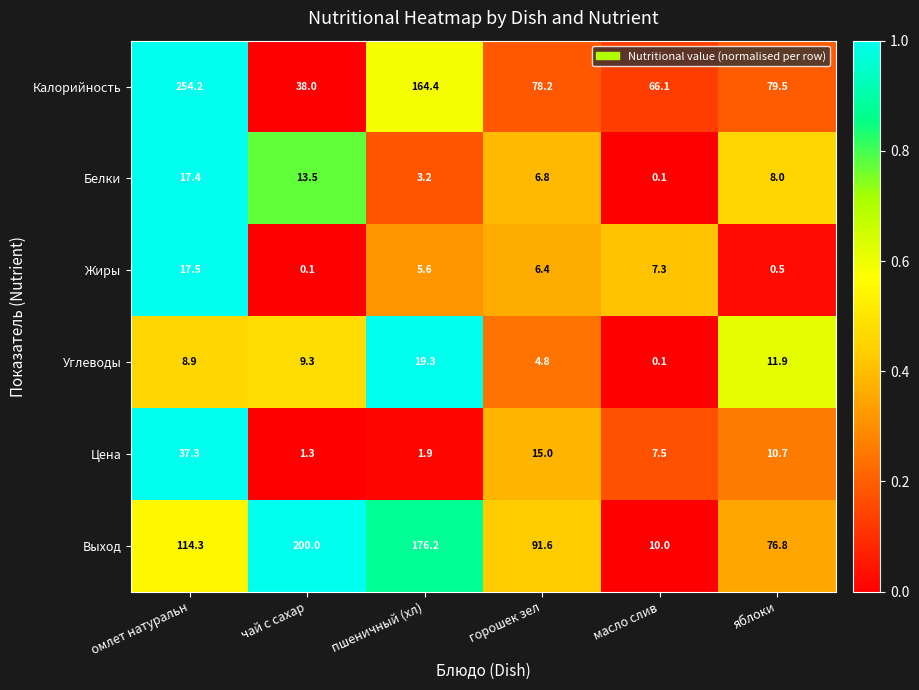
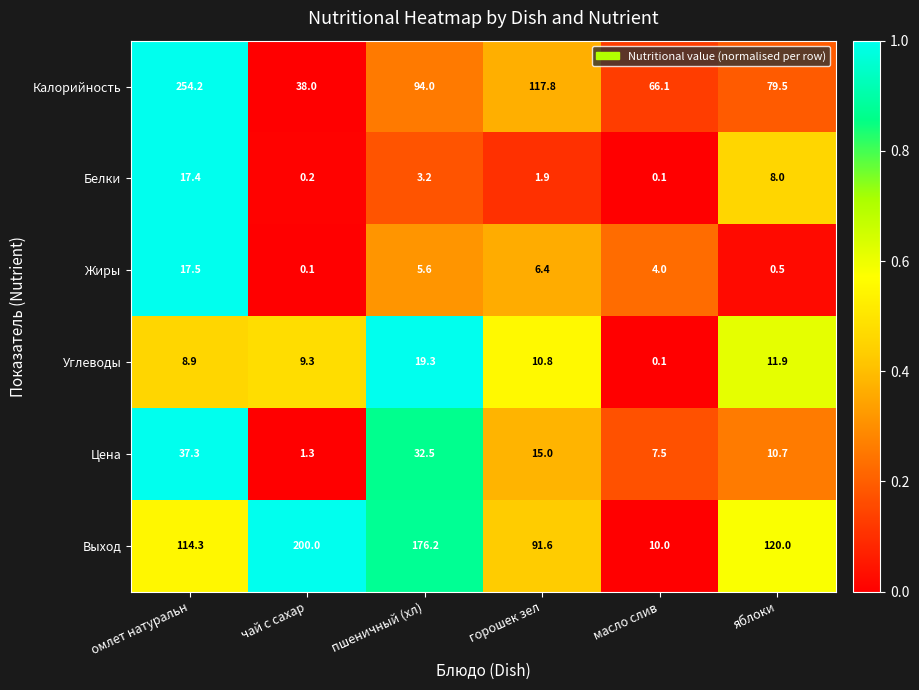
  {
    "Калорийность": {
      "омлет натуральн": 254.2,
      "чай с сахар": 38.0,
-     "пшеничный (хл)": 164.4,
-     "горошек зел": 78.2,
+     "пшеничный (хл)": 94.0,
+     "горошек зел": 117.8,
      "масло слив": 66.1,
      "яблоки": 79.5
    },
    "Белки": {
      "омлет натуральн": 17.4,
-     "чай с сахар": 13.5,
+     "чай с сахар": 0.2,
      "пшеничный (хл)": 3.2,
-     "горошек зел": 6.8,
+     "горошек зел": 1.9,
      "масло слив": 0.1,
      "яблоки": 8.0
    },
    "Жиры": {
      "омлет натуральн": 17.5,
      "чай с сахар": 0.1,
      "пшеничный (хл)": 5.6,
      "горошек зел": 6.4,
-     "масло слив": 7.3,
+     "масло слив": 4.0,
      "яблоки": 0.5
    },
    "Углеводы": {
      "омлет натуральн": 8.9,
      "чай с сахар": 9.3,
      "пшеничный (хл)": 19.3,
-     "горошек зел": 4.8,
+     "горошек зел": 10.8,
      "масло слив": 0.1,
      "яблоки": 11.9
    },
    "Цена": {
      "омлет натуральн": 37.3,
      "чай с сахар": 1.3,
-     "пшеничный (хл)": 1.9,
+     "пшеничный (хл)": 32.5,
      "горошек зел": 15.0,
      "масло слив": 7.5,
      "яблоки": 10.7
    },
    "Выход": {
      "омлет натуральн": 114.3,
      "чай с сахар": 200.0,
      "пшеничный (хл)": 176.2,
      "горошек зел": 91.6,
      "масло слив": 10.0,
-     "яблоки": 76.8
+     "яблоки": 120.0
    }
  }
